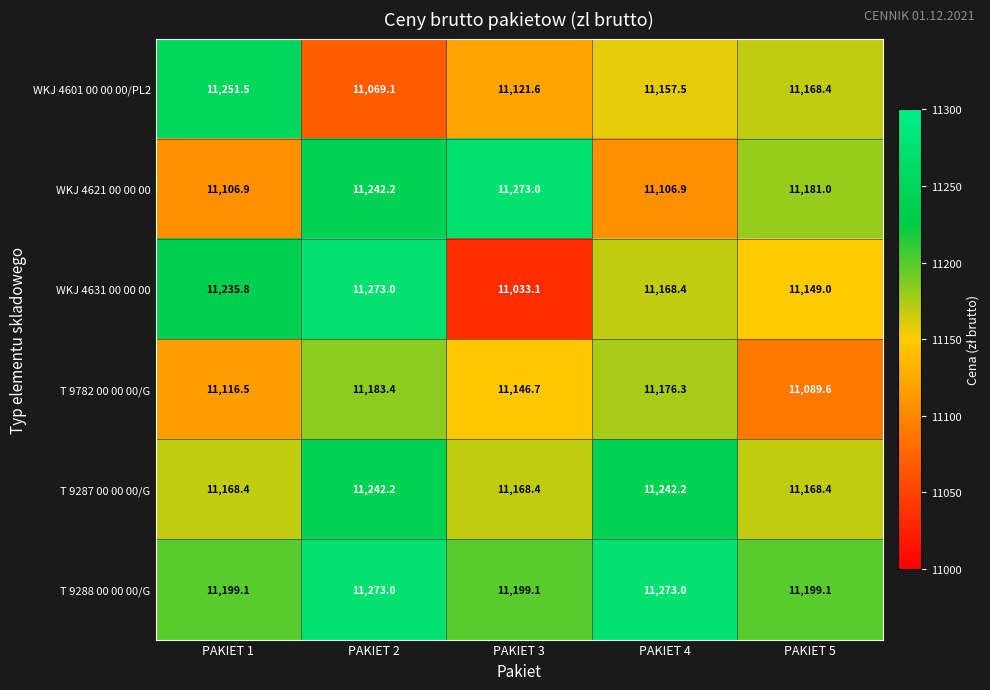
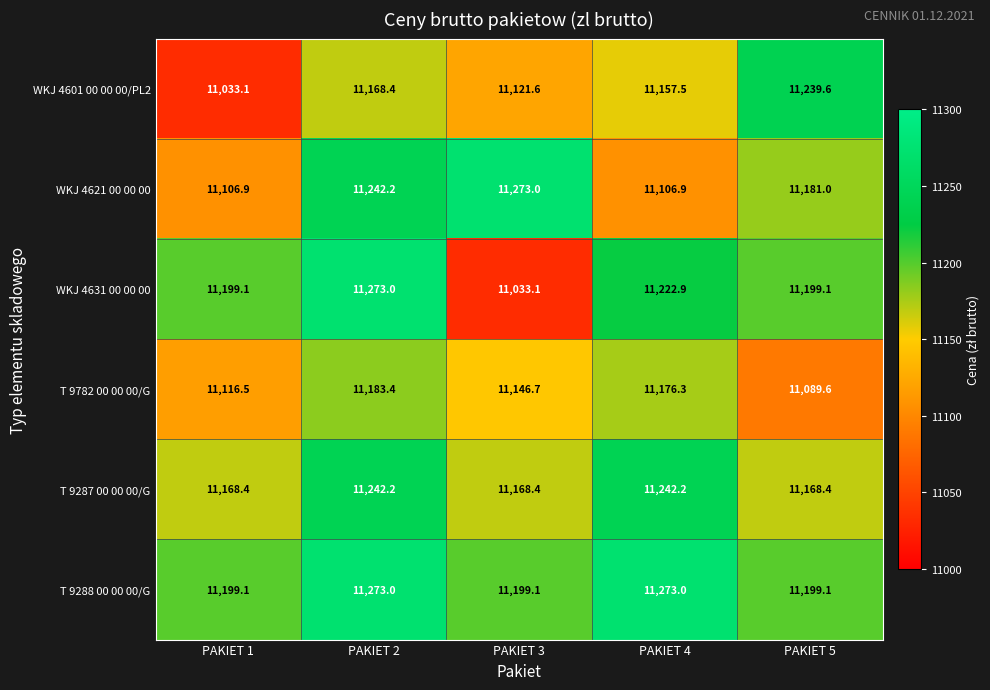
  {
    "WKJ 4601 00 00 00/PL2": {
-     "PAKIET 1": "11,251.5",
-     "PAKIET 2": "11,069.1",
+     "PAKIET 1": "11,033.1",
+     "PAKIET 2": "11,168.4",
      "PAKIET 3": "11,121.6",
      "PAKIET 4": "11,157.5",
-     "PAKIET 5": "11,168.4"
+     "PAKIET 5": "11,239.6"
    },
    "WKJ 4621 00 00 00": {
      "PAKIET 1": "11,106.9",
      "PAKIET 2": "11,242.2",
      "PAKIET 3": "11,273.0",
      "PAKIET 4": "11,106.9",
      "PAKIET 5": "11,181.0"
    },
    "WKJ 4631 00 00 00": {
-     "PAKIET 1": "11,235.8",
+     "PAKIET 1": "11,199.1",
      "PAKIET 2": "11,273.0",
      "PAKIET 3": "11,033.1",
-     "PAKIET 4": "11,168.4",
-     "PAKIET 5": "11,149.0"
+     "PAKIET 4": "11,222.9",
+     "PAKIET 5": "11,199.1"
    },
    "T 9782 00 00 00/G": {
      "PAKIET 1": "11,116.5",
      "PAKIET 2": "11,183.4",
      "PAKIET 3": "11,146.7",
      "PAKIET 4": "11,176.3",
      "PAKIET 5": "11,089.6"
    },
    "T 9287 00 00 00/G": {
      "PAKIET 1": "11,168.4",
      "PAKIET 2": "11,242.2",
      "PAKIET 3": "11,168.4",
      "PAKIET 4": "11,242.2",
      "PAKIET 5": "11,168.4"
    },
    "T 9288 00 00 00/G": {
      "PAKIET 1": "11,199.1",
      "PAKIET 2": "11,273.0",
      "PAKIET 3": "11,199.1",
      "PAKIET 4": "11,273.0",
      "PAKIET 5": "11,199.1"
    }
  }
